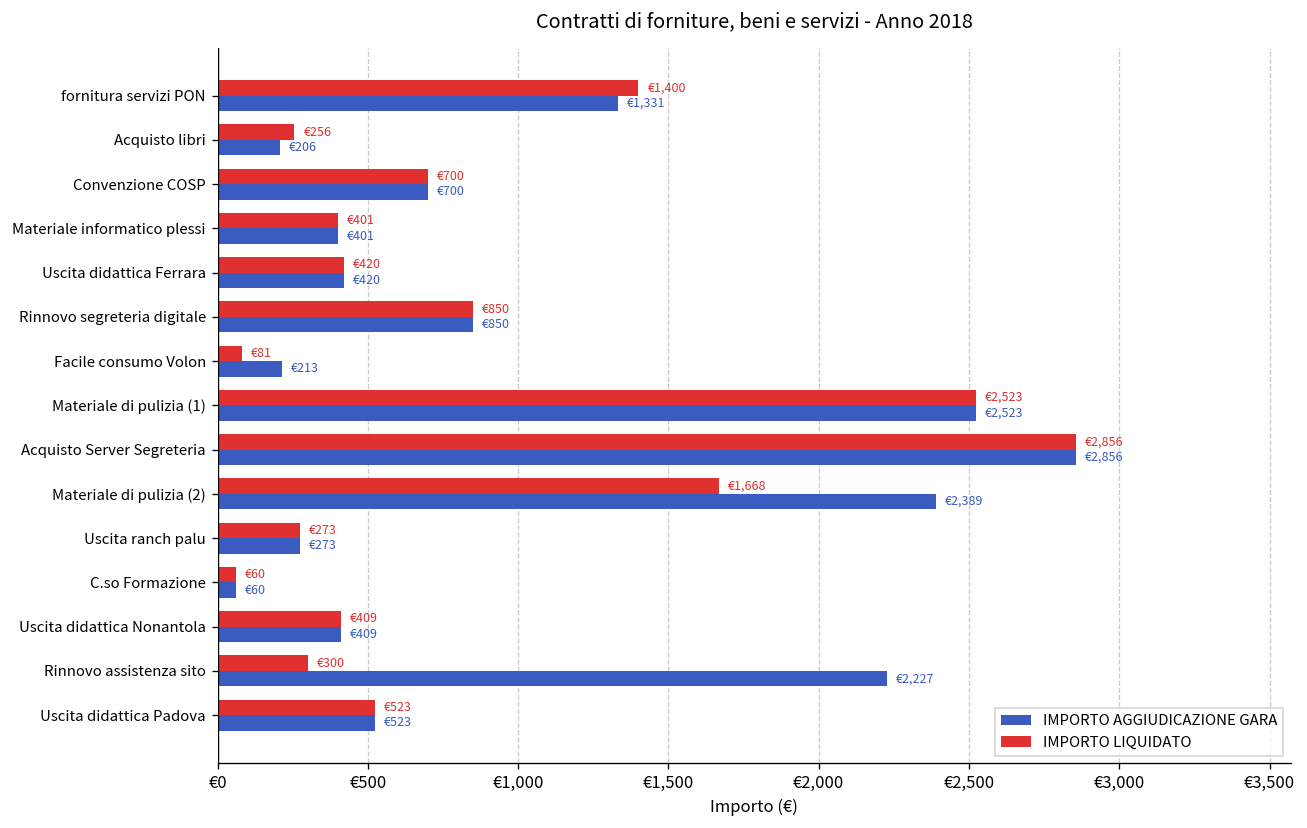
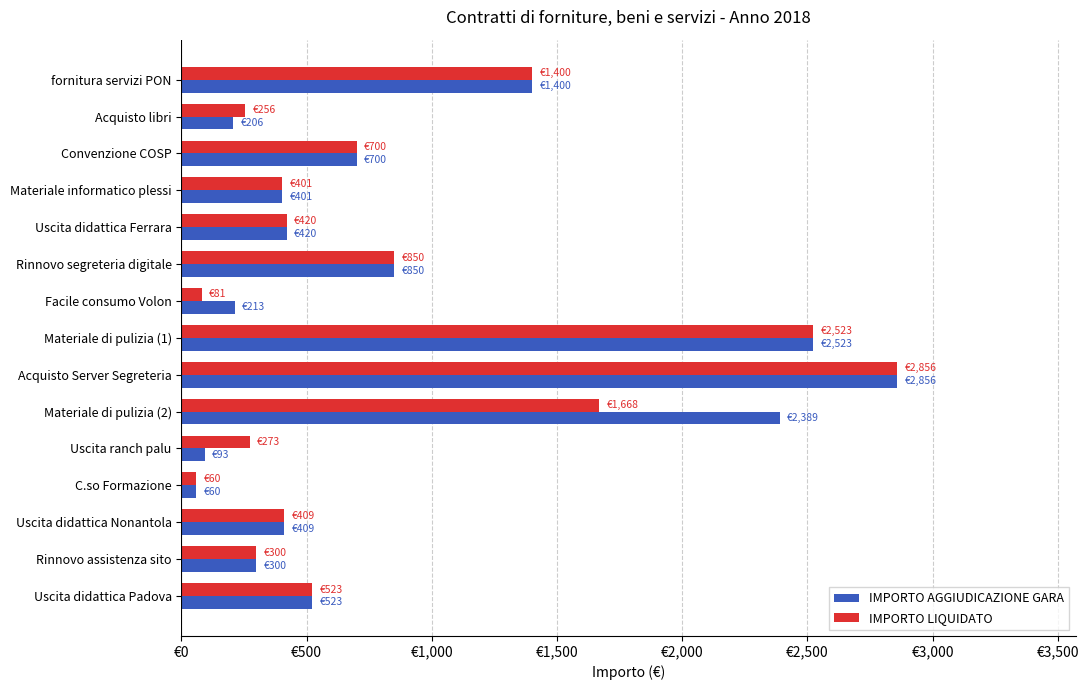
  {
    "IMPORTO AGGIUDICAZIONE GARA": {
-     "fornitura servizi PON": "€1,331",
+     "fornitura servizi PON": "€1,400",
      "Acquisto libri": "€206",
      "Convenzione COSP": "€700",
      "Materiale informatico plessi": "€401",
      "Uscita didattica Ferrara": "€420",
      "Rinnovo segreteria digitale": "€850",
      "Facile consumo Volon": "€213",
      "Materiale di pulizia (1)": "€2,523",
      "Acquisto Server Segreteria": "€2,856",
      "Materiale di pulizia (2)": "€2,389",
-     "Uscita ranch palu": "€273",
+     "Uscita ranch palu": "€93",
      "C.so Formazione": "€60",
      "Uscita didattica Nonantola": "€409",
-     "Rinnovo assistenza sito": "€2,227",
+     "Rinnovo assistenza sito": "€300",
      "Uscita didattica Padova": "€523"
    },
    "IMPORTO LIQUIDATO": {
      "fornitura servizi PON": "€1,400",
      "Acquisto libri": "€256",
      "Convenzione COSP": "€700",
      "Materiale informatico plessi": "€401",
      "Uscita didattica Ferrara": "€420",
      "Rinnovo segreteria digitale": "€850",
      "Facile consumo Volon": "€81",
      "Materiale di pulizia (1)": "€2,523",
      "Acquisto Server Segreteria": "€2,856",
      "Materiale di pulizia (2)": "€1,668",
      "Uscita ranch palu": "€273",
      "C.so Formazione": "€60",
      "Uscita didattica Nonantola": "€409",
      "Rinnovo assistenza sito": "€300",
      "Uscita didattica Padova": "€523"
    }
  }
